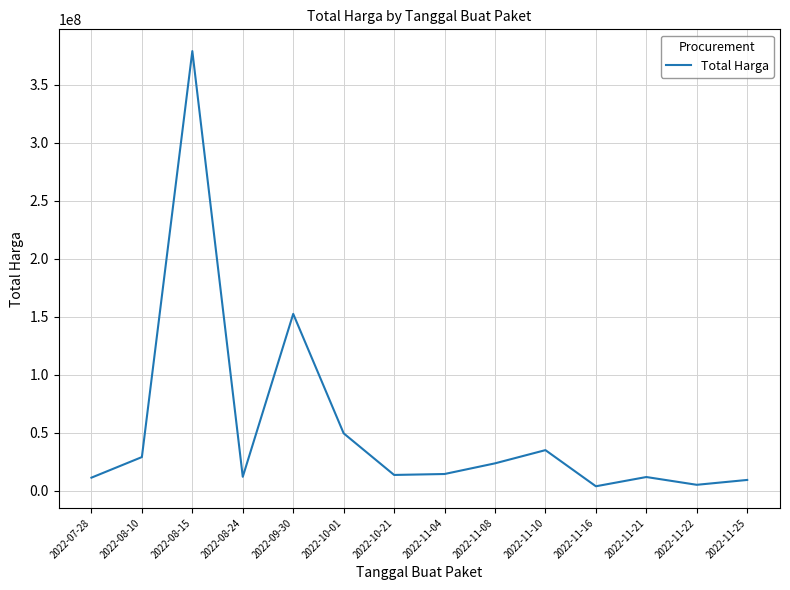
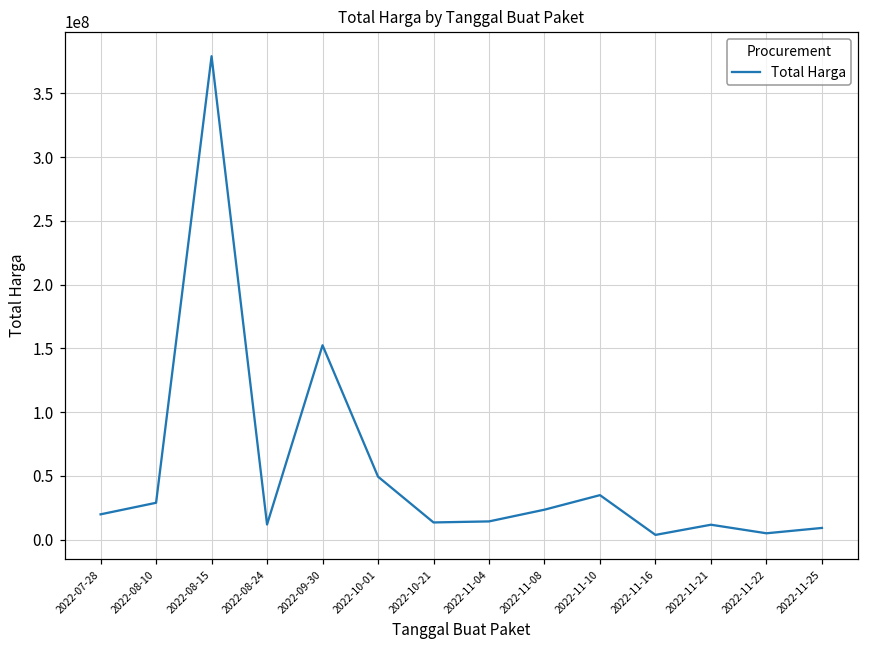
  {
-   "2022-07-28": 11000000,
+   "2022-07-28": 20000000,
    "2022-08-10": 29000000,
    "2022-08-15": 379000000,
    "2022-08-24": 12000000,
    "2022-09-30": 152000000,
    "2022-10-01": 49000000,
    "2022-10-21": 14000000,
    "2022-11-04": 14000000,
    "2022-11-08": 24000000,
    "2022-11-10": 35000000,
    "2022-11-16": 4000000,
    "2022-11-21": 12000000,
    "2022-11-22": 5000000,
    "2022-11-25": 9000000
  }
